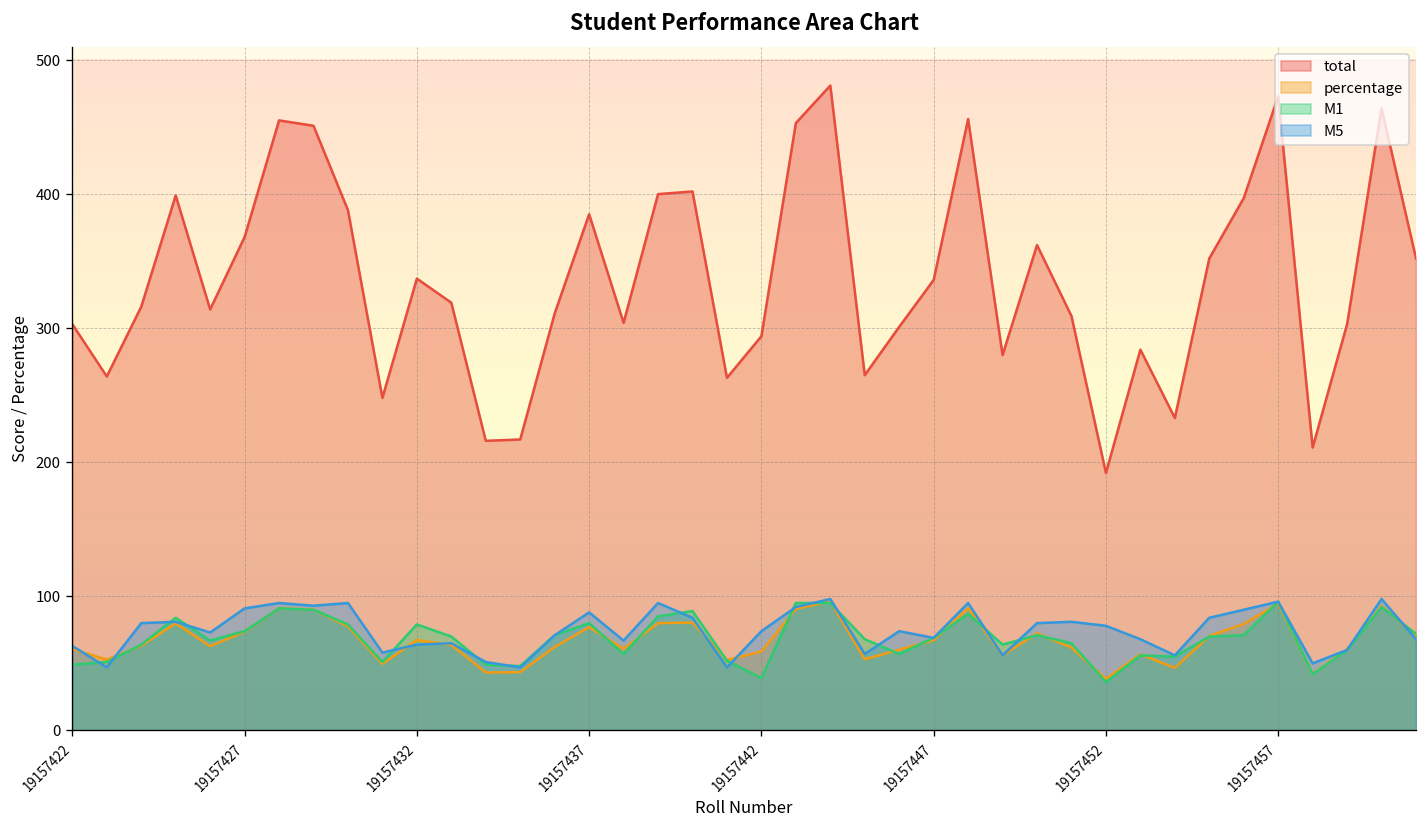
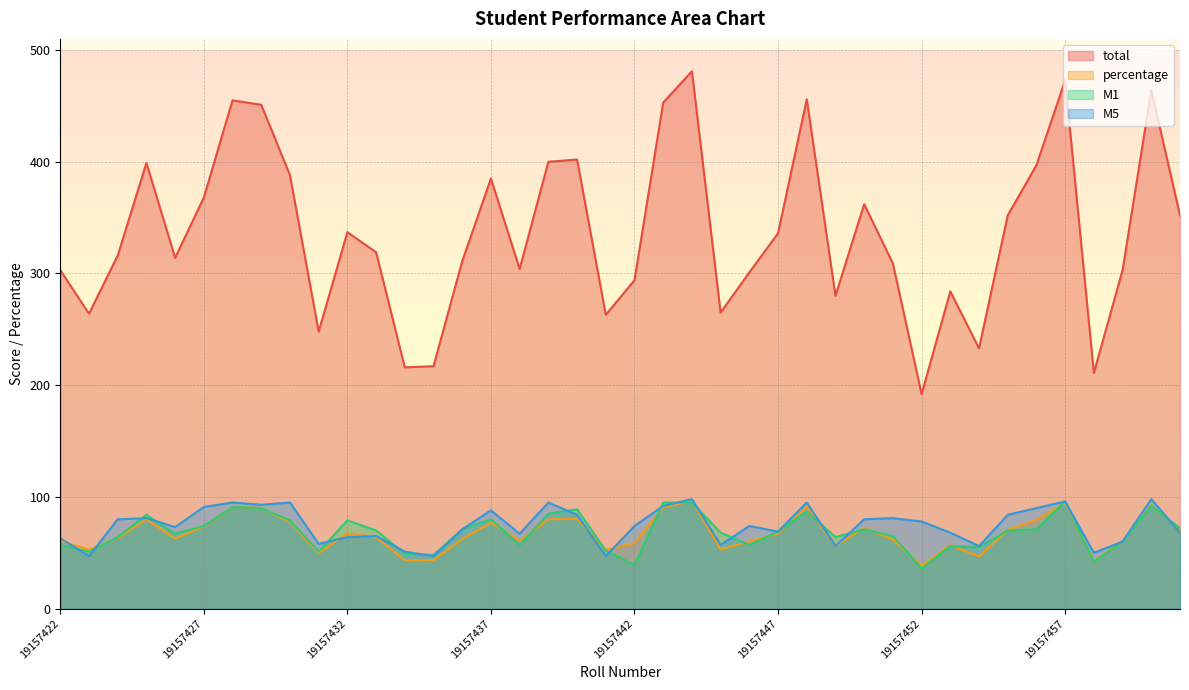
  {
    "M1": {
-     "19157422": 49,
+     "19157422": 57,
      "19157432": 79,
      "19157437": 80,
      "19157442": 39,
      "19157452": 36
    },
    "M5": {
      "19157422": 63,
      "19157427": 91,
      "19157432": 64,
      "19157437": 88,
      "19157442": 74,
      "19157452": 78
    }
  }
